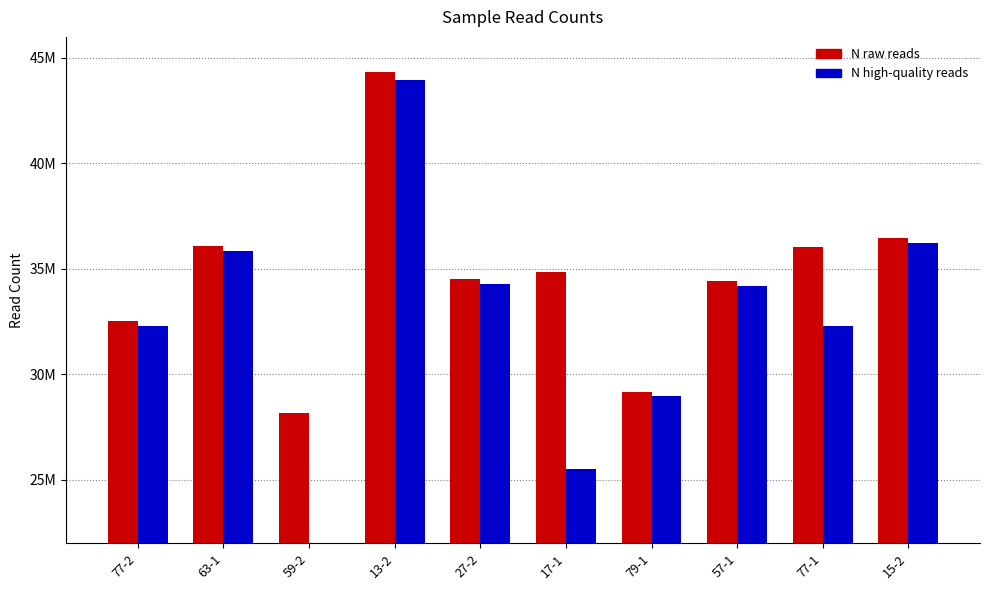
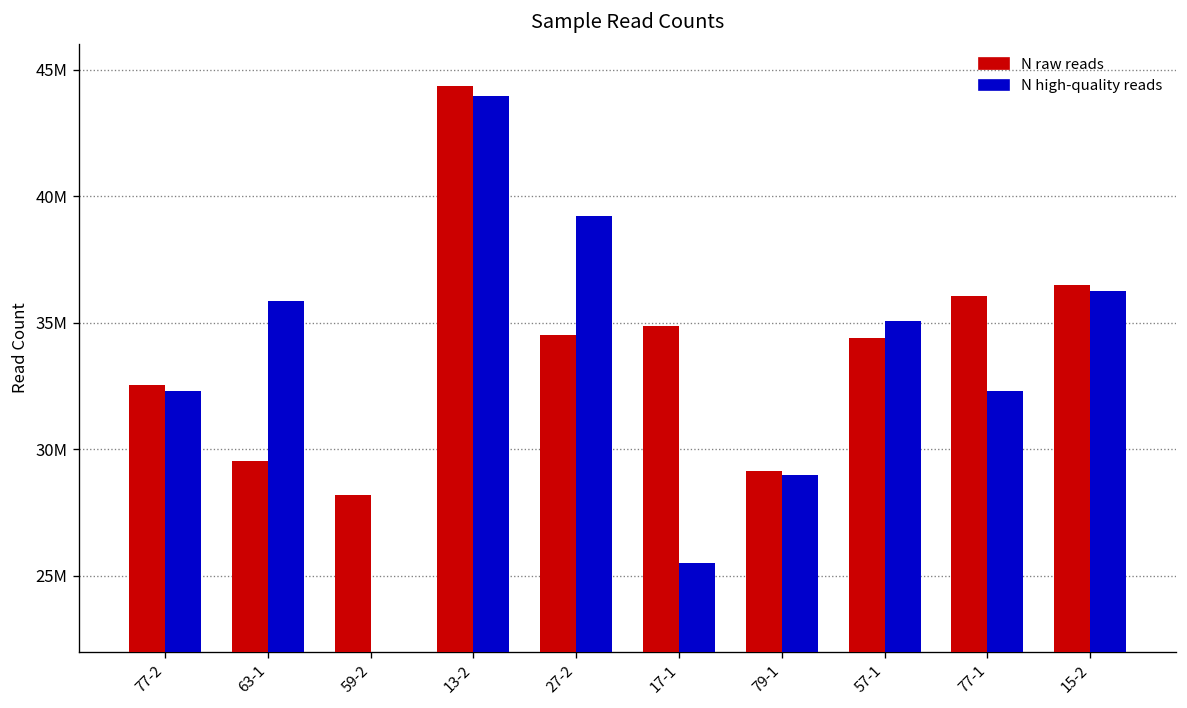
  {
    "N raw reads": {
      "77-2": 32600000,
-     "63-1": 36100000,
+     "63-1": 29500000,
      "59-2": 28200000,
      "13-2": 44300000,
      "27-2": 34500000,
      "17-1": 34900000,
      "79-1": 29100000,
      "57-1": 34400000,
      "77-1": 36100000,
      "15-2": 36500000
    },
    "N high-quality reads": {
      "77-2": 32300000,
      "63-1": 35900000,
      "13-2": 44000000,
-     "27-2": 34300000,
+     "27-2": 39200000,
      "17-1": 25500000,
      "79-1": 29000000,
-     "57-1": 34200000,
+     "57-1": 35100000,
      "77-1": 32300000,
      "15-2": 36300000
    }
  }
